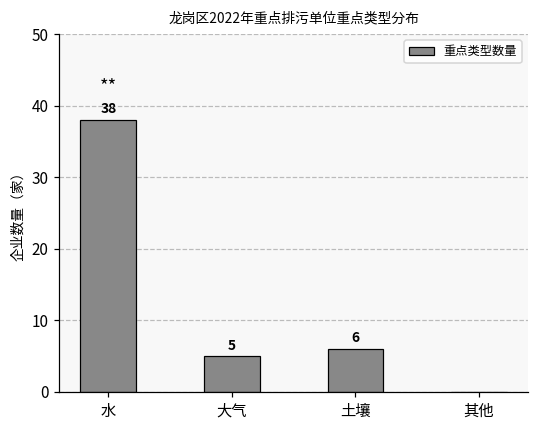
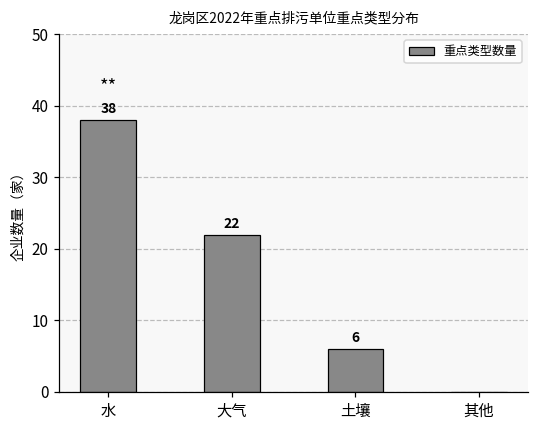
  {
    "水": 38,
-   "大气": 5,
+   "大气": 22,
    "土壤": 6
  }
